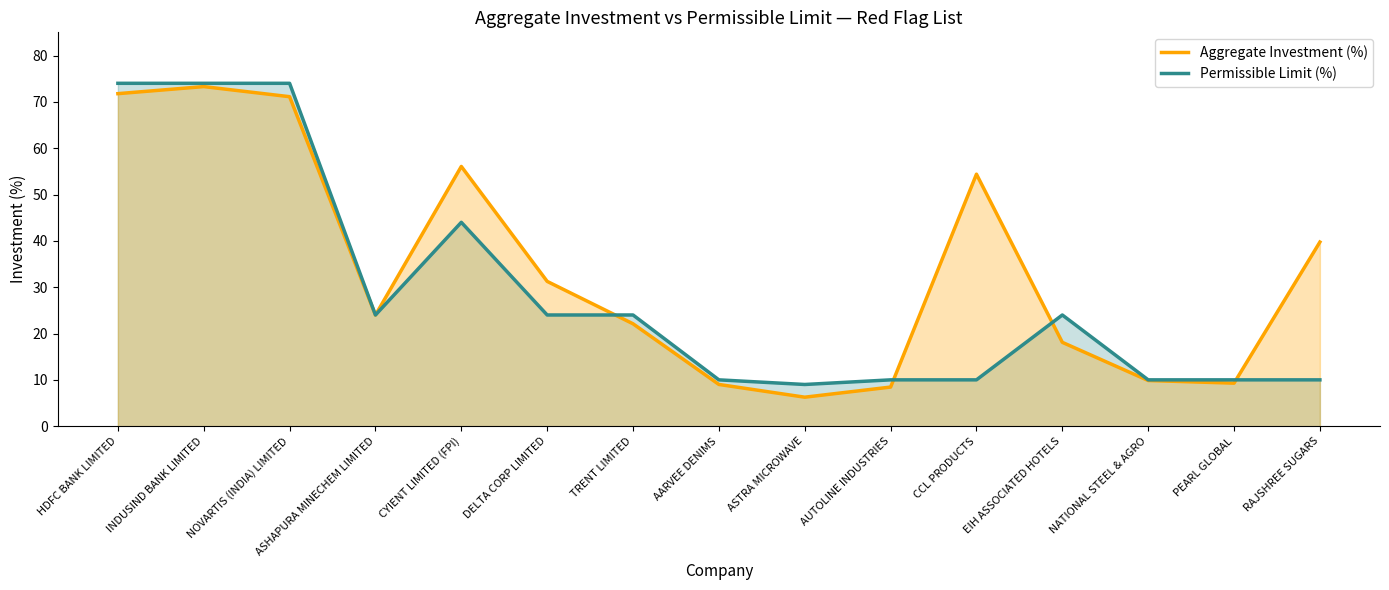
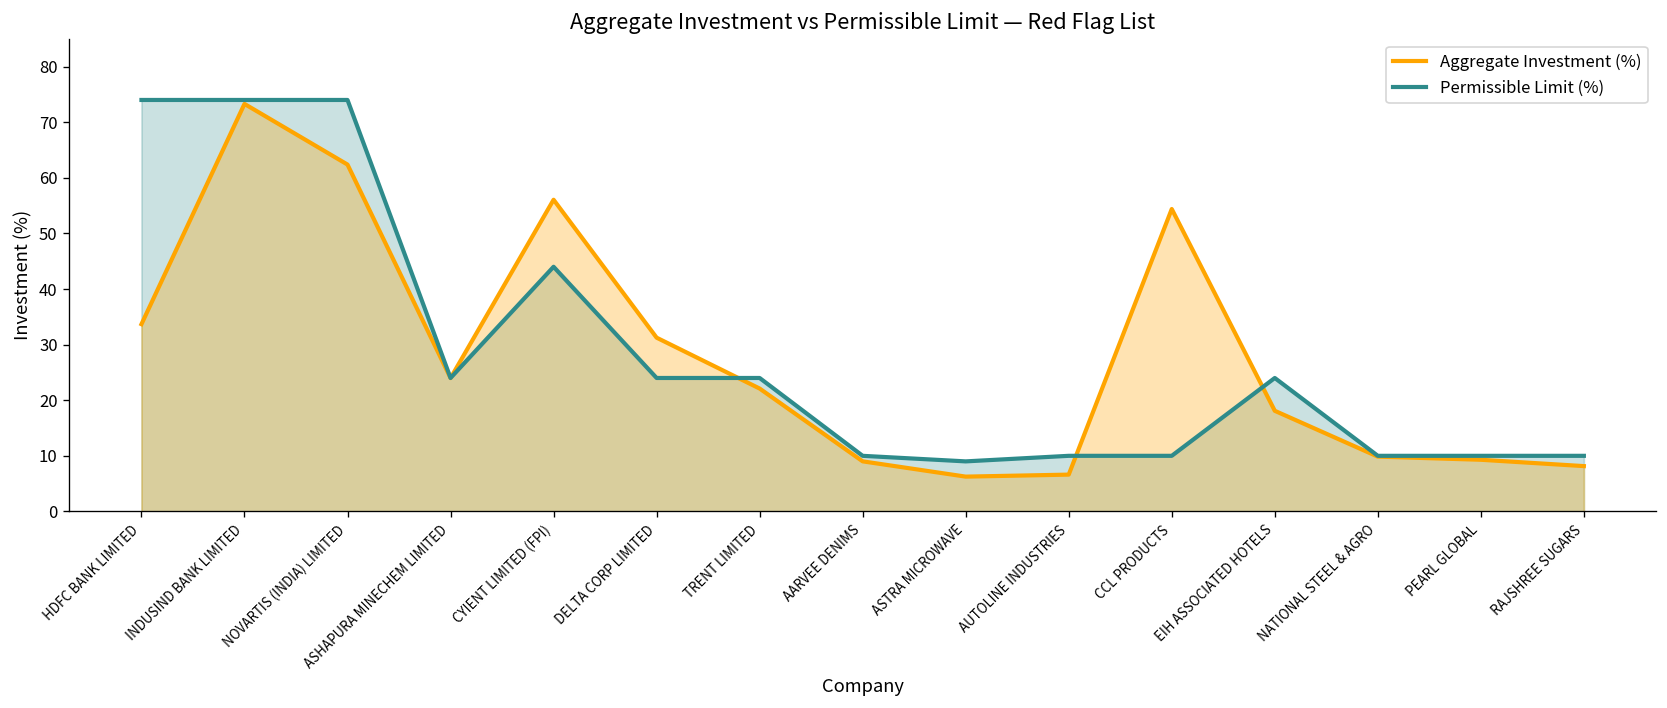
  {
    "Aggregate Investment (%)": {
-     "HDFC BANK LIMITED": 72,
+     "HDFC BANK LIMITED": 34,
      "INDUSIND BANK LIMITED": 73,
-     "NOVARTIS (INDIA) LIMITED": 71,
+     "NOVARTIS (INDIA) LIMITED": 62,
      "CYIENT LIMITED (FPI)": 56,
      "DELTA CORP LIMITED": 31,
      "TRENT LIMITED": 22,
      "AARVEE DENIMS": 9,
      "ASTRA MICROWAVE": 6,
-     "AUTOLINE INDUSTRIES": 8,
+     "AUTOLINE INDUSTRIES": 7,
      "CCL PRODUCTS": 54,
      "EIH ASSOCIATED HOTELS": 18,
      "PEARL GLOBAL": 9,
-     "RAJSHREE SUGARS": 40
+     "RAJSHREE SUGARS": 8
    },
    "Permissible Limit (%)": {
      "HDFC BANK LIMITED": 74,
      "INDUSIND BANK LIMITED": 74,
      "NOVARTIS (INDIA) LIMITED": 74,
      "CYIENT LIMITED (FPI)": 44,
      "DELTA CORP LIMITED": 24,
      "TRENT LIMITED": 24,
      "AARVEE DENIMS": 10,
      "ASTRA MICROWAVE": 9,
      "AUTOLINE INDUSTRIES": 10,
      "CCL PRODUCTS": 10,
      "EIH ASSOCIATED HOTELS": 24,
      "PEARL GLOBAL": 10,
      "RAJSHREE SUGARS": 10
    }
  }
